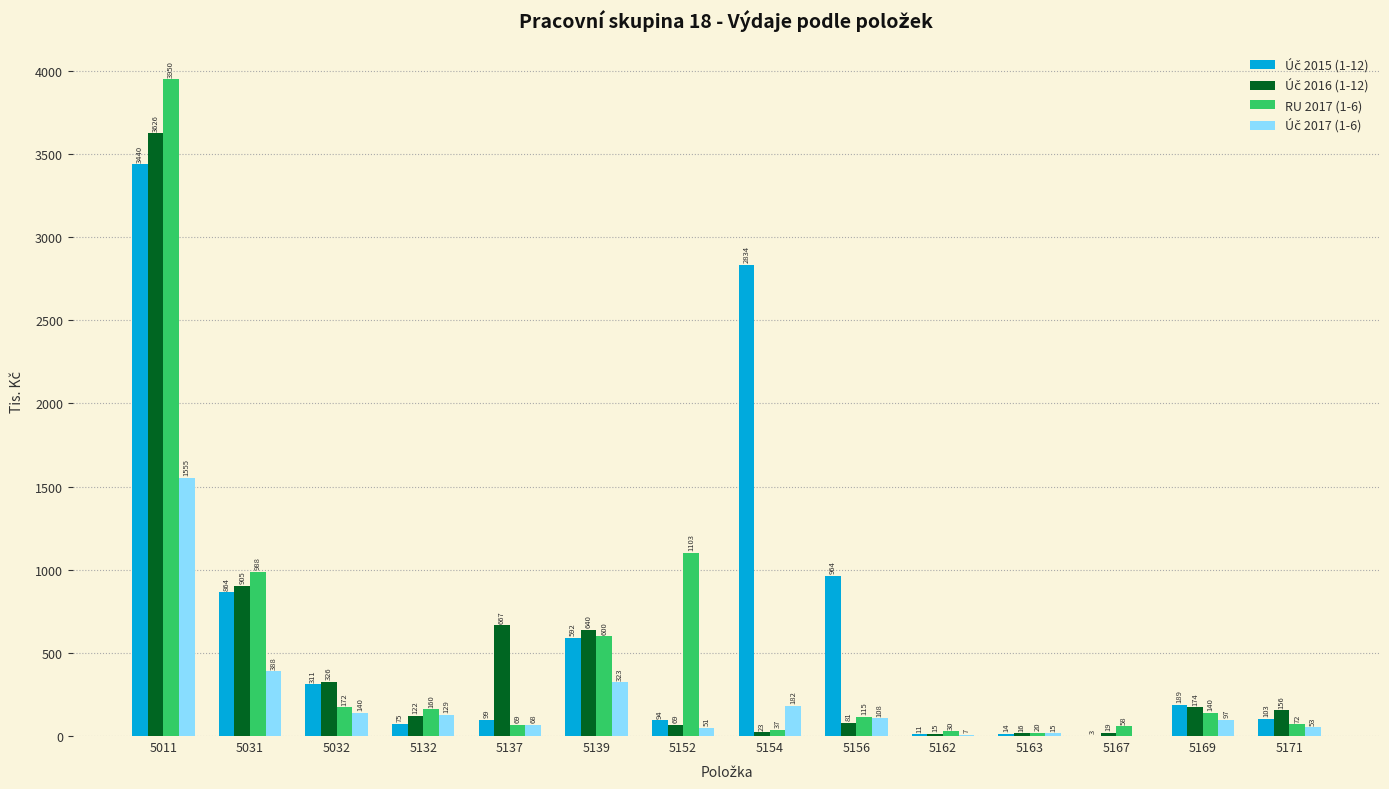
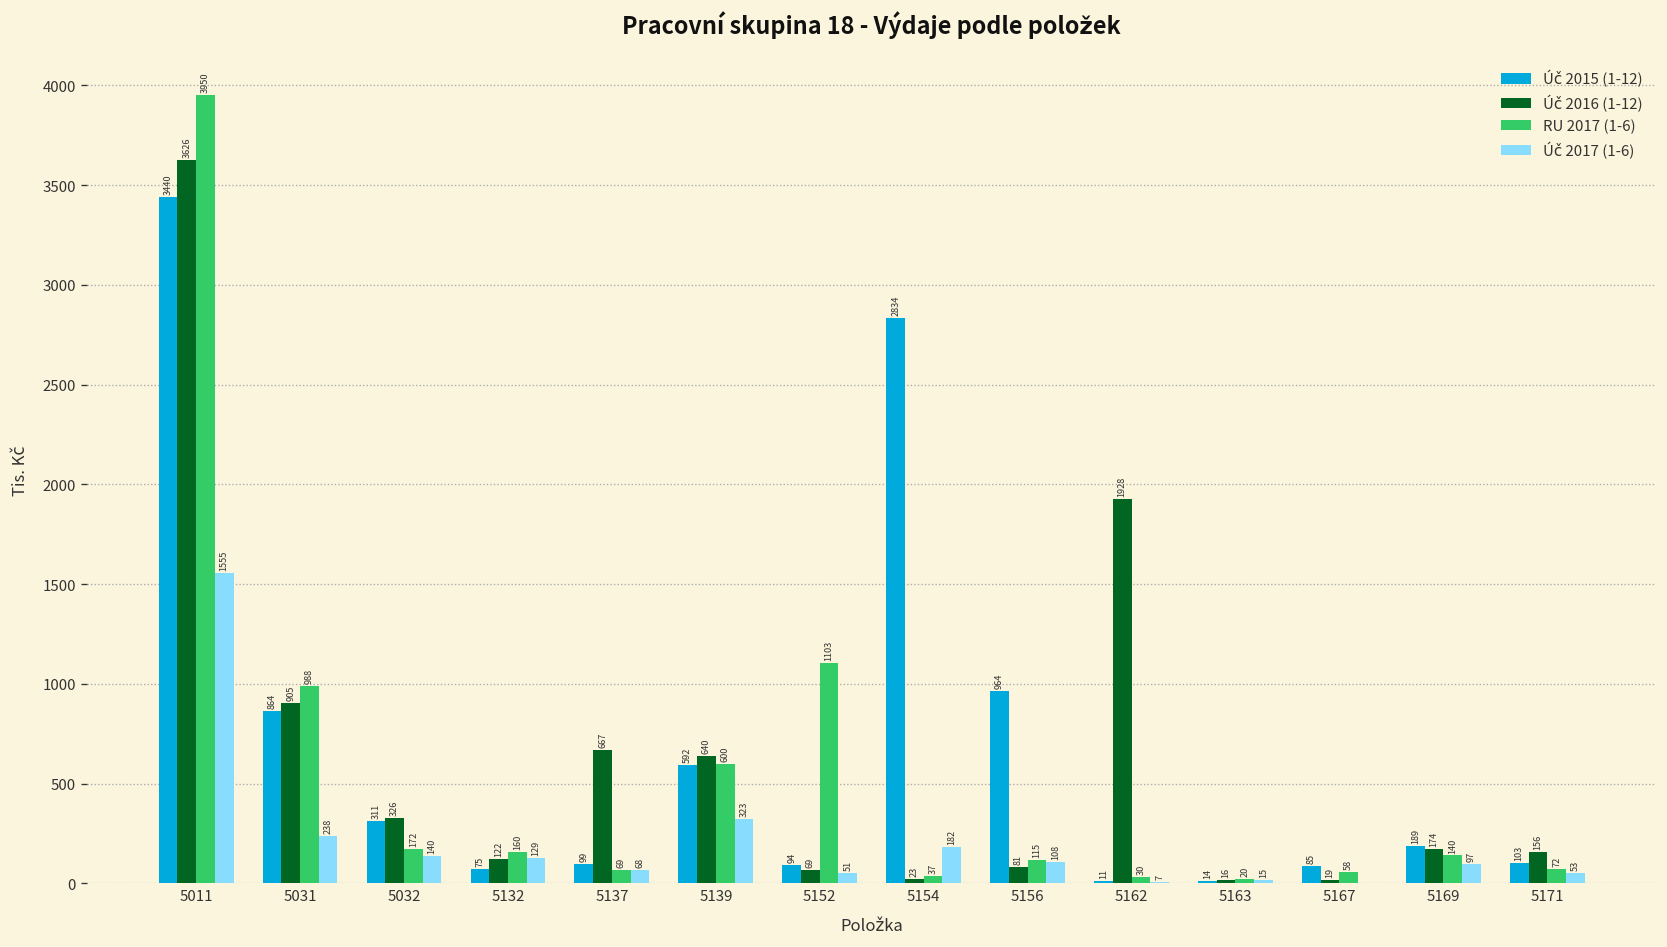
  {
    "Úč 2015 (1-12)": {
      "5011": 3440,
      "5031": 864,
      "5032": 311,
      "5132": 75,
      "5137": 99,
      "5139": 592,
      "5152": 94,
      "5154": 2834,
      "5156": 964,
      "5162": 11,
      "5163": 14,
-     "5167": 3,
+     "5167": 85,
      "5169": 189,
      "5171": 103
    },
    "Úč 2016 (1-12)": {
      "5011": 3626,
      "5031": 905,
      "5032": 326,
      "5132": 122,
      "5137": 667,
      "5139": 640,
      "5152": 69,
      "5154": 23,
      "5156": 81,
-     "5162": 15,
+     "5162": 1928,
      "5163": 16,
      "5167": 19,
      "5169": 174,
      "5171": 156
    },
    "RU 2017 (1-6)": {
      "5011": 3950,
      "5031": 988,
      "5032": 172,
      "5132": 160,
      "5137": 69,
      "5139": 600,
      "5152": 1103,
      "5154": 37,
      "5156": 115,
      "5162": 30,
      "5163": 20,
      "5167": 58,
      "5169": 140,
      "5171": 72
    },
    "Úč 2017 (1-6)": {
      "5011": 1555,
-     "5031": 388,
+     "5031": 238,
      "5032": 140,
      "5132": 129,
      "5137": 68,
      "5139": 323,
      "5152": 51,
      "5154": 182,
      "5156": 108,
      "5162": 7,
      "5163": 15,
      "5169": 97,
      "5171": 53
    }
  }
